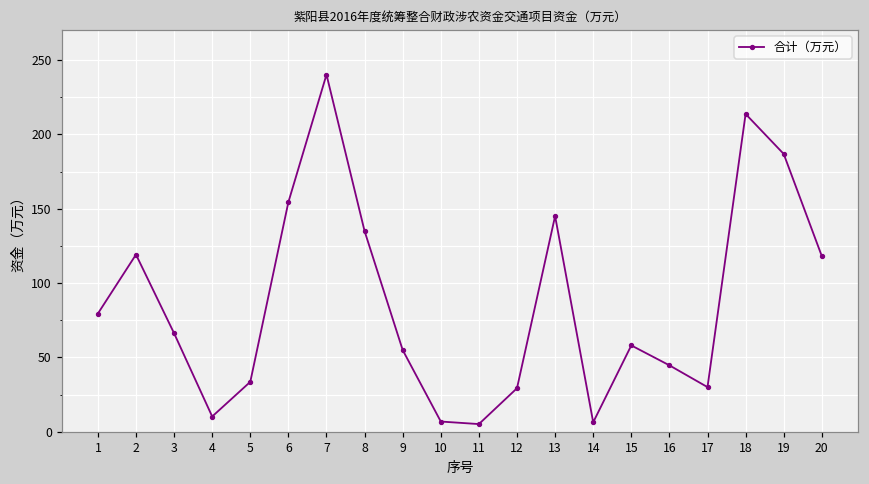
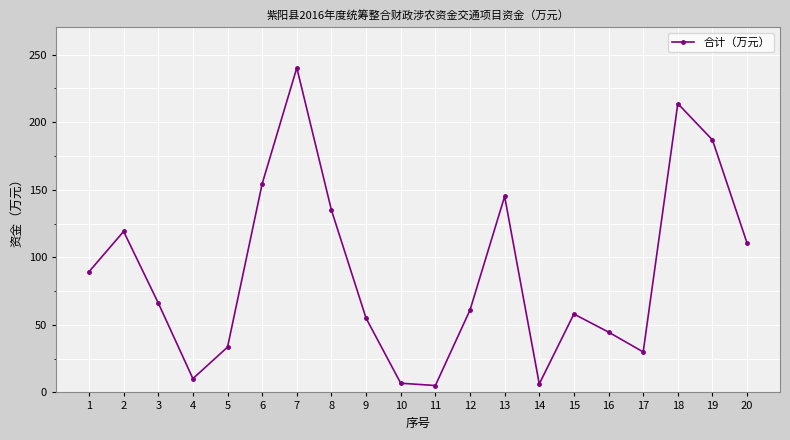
  {
-   "1": 79,
+   "1": 89,
    "2": 119,
    "3": 66,
    "4": 10,
    "5": 34,
    "6": 154,
    "7": 240,
    "8": 135,
    "9": 55,
    "10": 7,
    "11": 5,
-   "12": 29,
+   "12": 61,
    "13": 145,
    "14": 6,
    "15": 58,
    "16": 45,
    "17": 30,
    "18": 214,
    "19": 187,
-   "20": 118
+   "20": 110
  }
